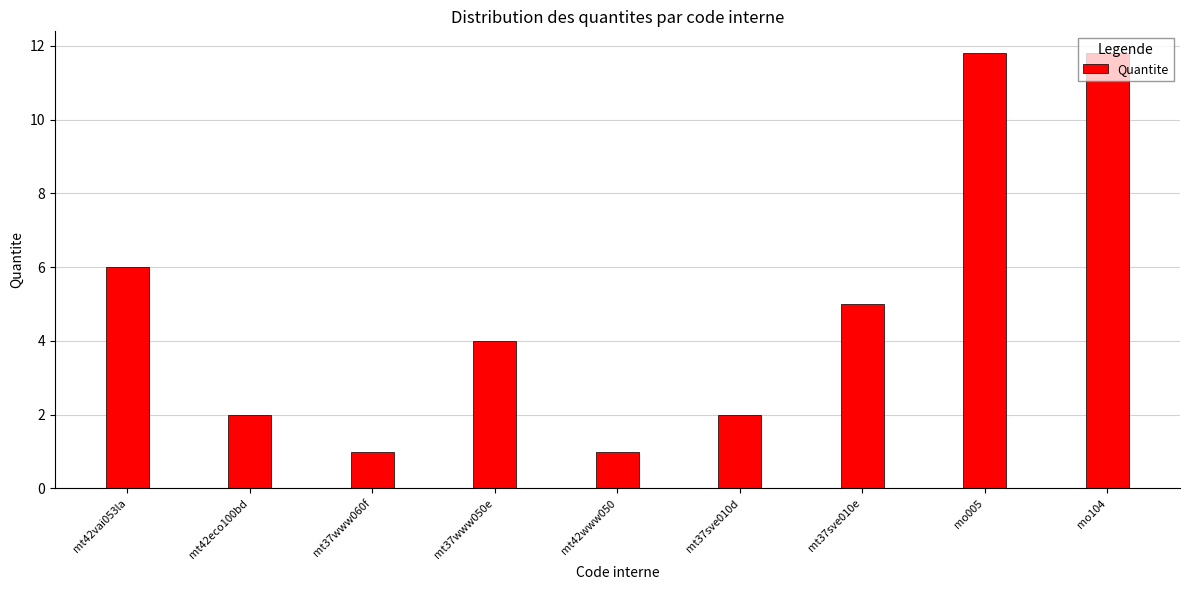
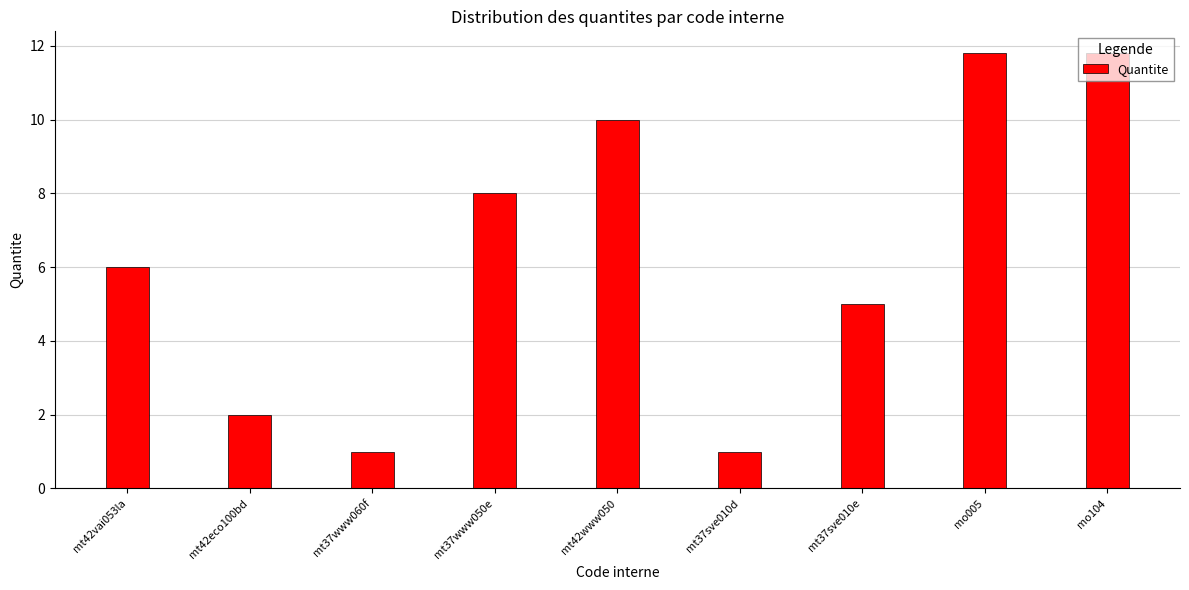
  {
    "mt42vai053la": 6,
    "mt42eco100bd": 2,
    "mt37www060f": 1,
-   "mt37www050e": 4,
-   "mt42www050": 1,
-   "mt37sve010d": 2,
+   "mt37www050e": 8,
+   "mt42www050": 10,
+   "mt37sve010d": 1,
    "mt37sve010e": 5,
    "mo005": 11.8
  }
